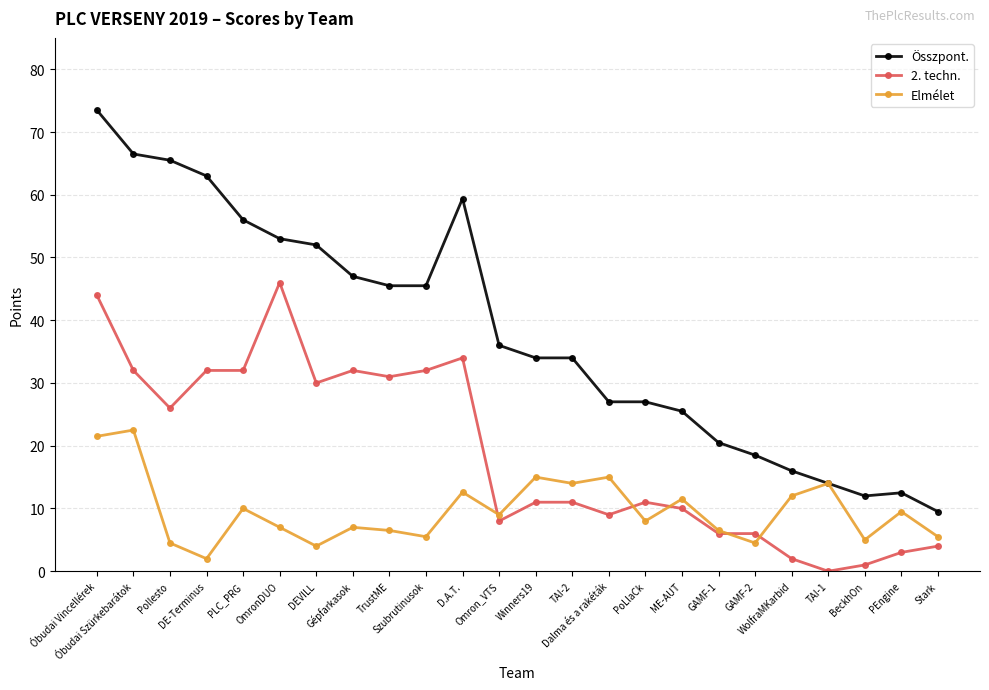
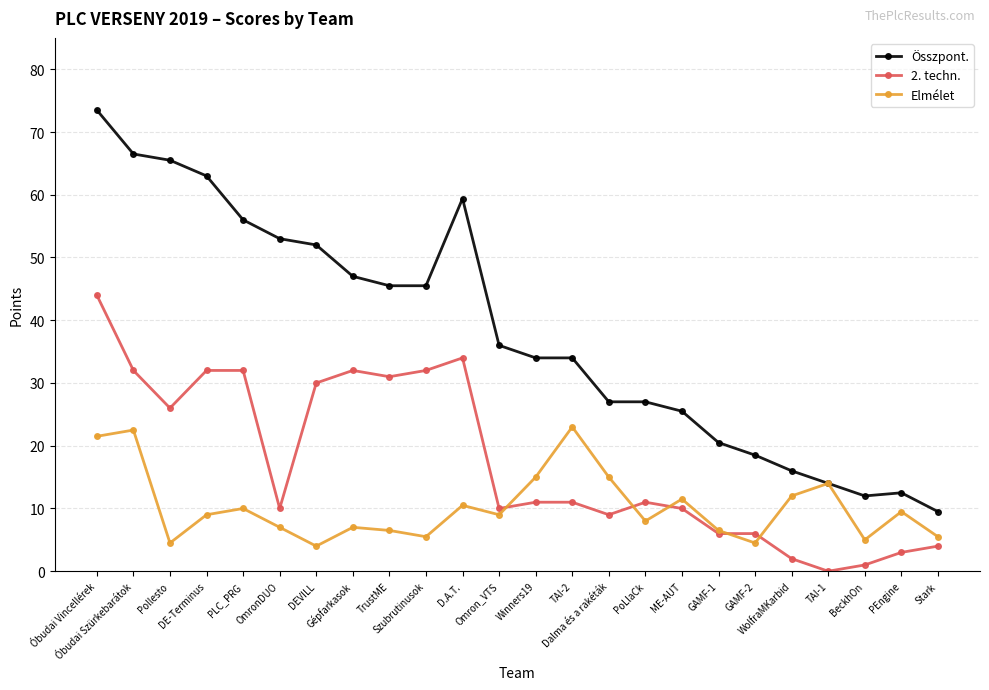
  {
    "Összpont.": {
      "Óbudai Vincellérek": 74,
      "Óbudai Szürkebarátok": 67,
      "Pollesto": 66,
      "DE-Terminus": 63,
      "PLC_PRG": 56,
      "OmronDUO": 53,
      "DEVILL": 52,
      "Gépfarkasok": 47,
      "TrustME": 46,
      "Szubrutinusok": 46,
      "D.A.T.": 59,
      "Omron_VTS": 36,
      "Winners19": 34,
      "TAI-2": 34,
      "Dalma és a rakéták": 27,
      "PoLlaCk": 27,
      "ME-AUT": 26,
      "GAMF-1": 21,
      "GAMF-2": 19,
      "WolfraMKarbid": 16,
      "BeckhOn": 12,
      "PEngine": 13,
      "Stark": 10
    },
    "2. techn.": {
      "Óbudai Vincellérek": 44,
      "Óbudai Szürkebarátok": 32,
      "Pollesto": 26,
      "DE-Terminus": 32,
      "PLC_PRG": 32,
-     "OmronDUO": 46,
+     "OmronDUO": 10,
      "DEVILL": 30,
      "Gépfarkasok": 32,
      "TrustME": 31,
      "Szubrutinusok": 32,
      "D.A.T.": 34,
-     "Omron_VTS": 8,
+     "Omron_VTS": 10,
      "Winners19": 11,
      "TAI-2": 11,
      "Dalma és a rakéták": 9,
      "PoLlaCk": 11,
      "ME-AUT": 10,
      "GAMF-1": 6,
      "GAMF-2": 6,
      "WolfraMKarbid": 2,
      "TAI-1": 0,
      "BeckhOn": 1,
      "PEngine": 3,
      "Stark": 4
    },
    "Elmélet": {
      "Óbudai Vincellérek": 22,
      "Óbudai Szürkebarátok": 23,
      "Pollesto": 5,
-     "DE-Terminus": 2,
+     "DE-Terminus": 9,
      "PLC_PRG": 10,
      "OmronDUO": 7,
      "DEVILL": 4,
      "Gépfarkasok": 7,
      "TrustME": 7,
      "Szubrutinusok": 6,
-     "D.A.T.": 13,
+     "D.A.T.": 11,
      "Omron_VTS": 9,
      "Winners19": 15,
-     "TAI-2": 14,
+     "TAI-2": 23,
      "Dalma és a rakéták": 15,
      "PoLlaCk": 8,
      "ME-AUT": 12,
      "GAMF-1": 7,
      "GAMF-2": 5,
      "WolfraMKarbid": 12,
      "BeckhOn": 5,
      "PEngine": 10,
      "Stark": 6
    }
  }
